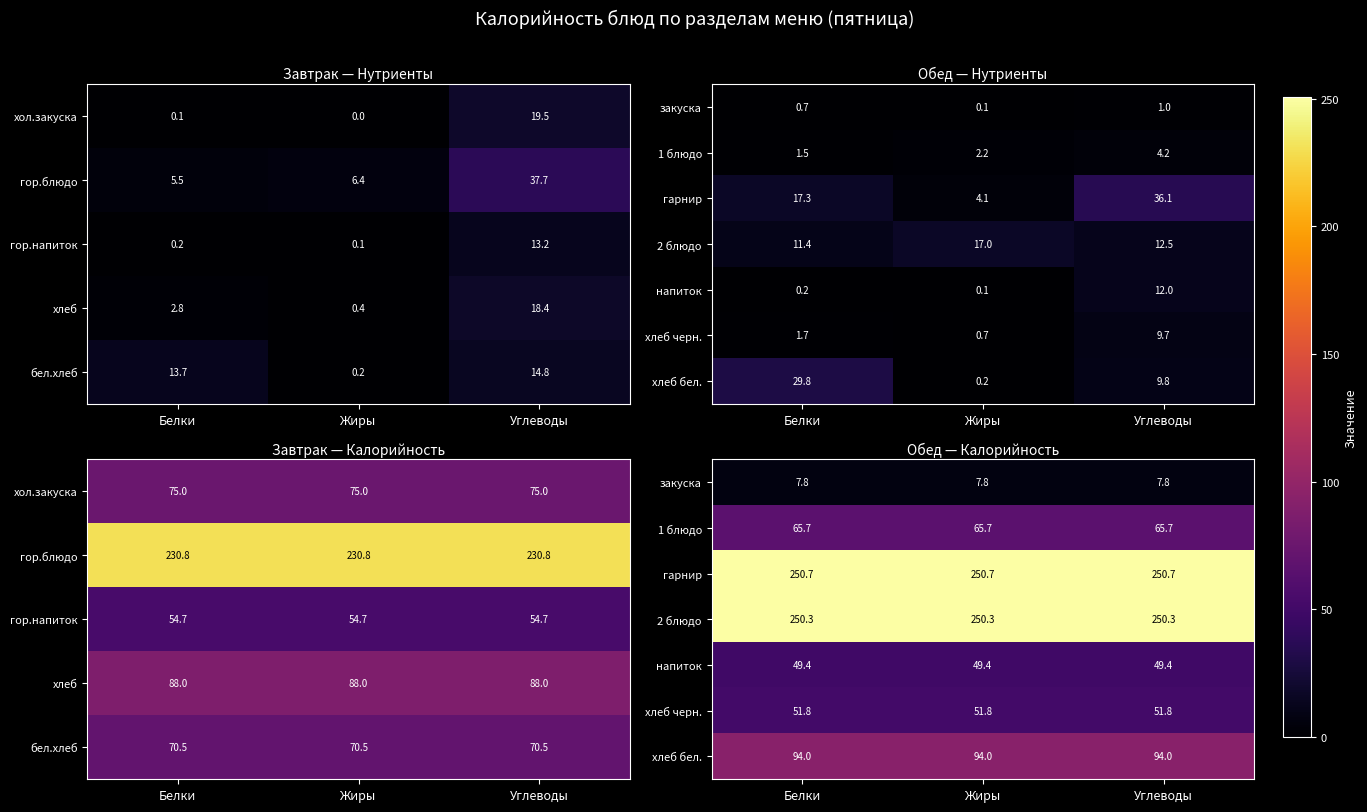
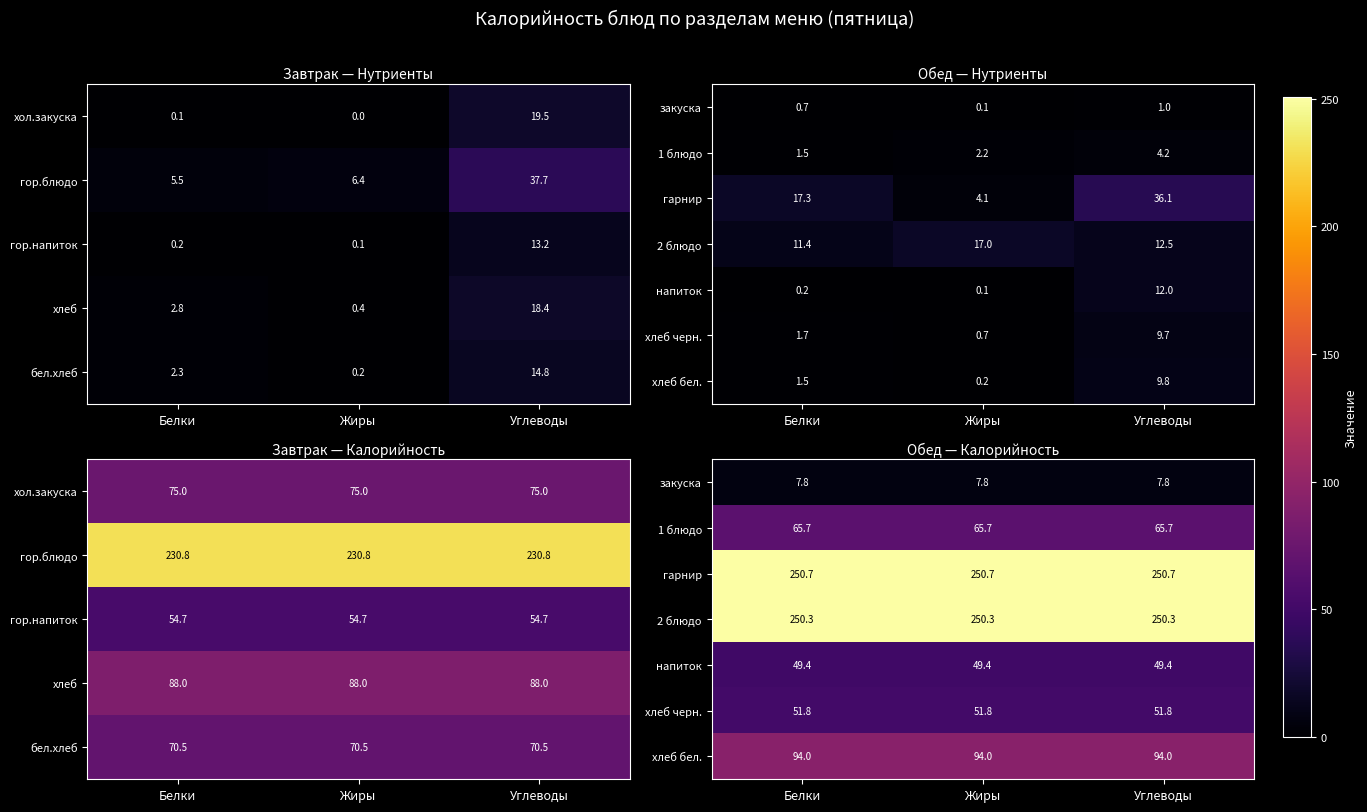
  {
    "Завтрак — Нутриенты": {
      "хол.закуска": {
        "Белки": 0.1,
        "Жиры": 0.0,
        "Углеводы": 19.5
      },
      "гор.блюдо": {
        "Белки": 5.5,
        "Жиры": 6.4,
        "Углеводы": 37.7
      },
      "гор.напиток": {
        "Белки": 0.2,
        "Жиры": 0.1,
        "Углеводы": 13.2
      },
      "хлеб": {
        "Белки": 2.8,
        "Жиры": 0.4,
        "Углеводы": 18.4
      },
      "бел.хлеб": {
-       "Белки": 13.7,
+       "Белки": 2.3,
        "Жиры": 0.2,
        "Углеводы": 14.8
      }
    },
    "Обед — Нутриенты": {
      "закуска": {
        "Белки": 0.7,
        "Жиры": 0.1,
        "Углеводы": 1.0
      },
      "1 блюдо": {
        "Белки": 1.5,
        "Жиры": 2.2,
        "Углеводы": 4.2
      },
      "гарнир": {
        "Белки": 17.3,
        "Жиры": 4.1,
        "Углеводы": 36.1
      },
      "2 блюдо": {
        "Белки": 11.4,
        "Жиры": 17.0,
        "Углеводы": 12.5
      },
      "напиток": {
        "Белки": 0.2,
        "Жиры": 0.1,
        "Углеводы": 12.0
      },
      "хлеб черн.": {
        "Белки": 1.7,
        "Жиры": 0.7,
        "Углеводы": 9.7
      },
      "хлеб бел.": {
-       "Белки": 29.8,
+       "Белки": 1.5,
        "Жиры": 0.2,
        "Углеводы": 9.8
      }
    },
    "Завтрак — Калорийность": {
      "хол.закуска": {
        "Белки": 75.0,
        "Жиры": 75.0,
        "Углеводы": 75.0
      },
      "гор.блюдо": {
        "Белки": 230.8,
        "Жиры": 230.8,
        "Углеводы": 230.8
      },
      "гор.напиток": {
        "Белки": 54.7,
        "Жиры": 54.7,
        "Углеводы": 54.7
      },
      "хлеб": {
        "Белки": 88.0,
        "Жиры": 88.0,
        "Углеводы": 88.0
      },
      "бел.хлеб": {
        "Белки": 70.5,
        "Жиры": 70.5,
        "Углеводы": 70.5
      }
    },
    "Обед — Калорийность": {
      "закуска": {
        "Белки": 7.8,
        "Жиры": 7.8,
        "Углеводы": 7.8
      },
      "1 блюдо": {
        "Белки": 65.7,
        "Жиры": 65.7,
        "Углеводы": 65.7
      },
      "гарнир": {
        "Белки": 250.7,
        "Жиры": 250.7,
        "Углеводы": 250.7
      },
      "2 блюдо": {
        "Белки": 250.3,
        "Жиры": 250.3,
        "Углеводы": 250.3
      },
      "напиток": {
        "Белки": 49.4,
        "Жиры": 49.4,
        "Углеводы": 49.4
      },
      "хлеб черн.": {
        "Белки": 51.8,
        "Жиры": 51.8,
        "Углеводы": 51.8
      },
      "хлеб бел.": {
        "Белки": 94.0,
        "Жиры": 94.0,
        "Углеводы": 94.0
      }
    }
  }
